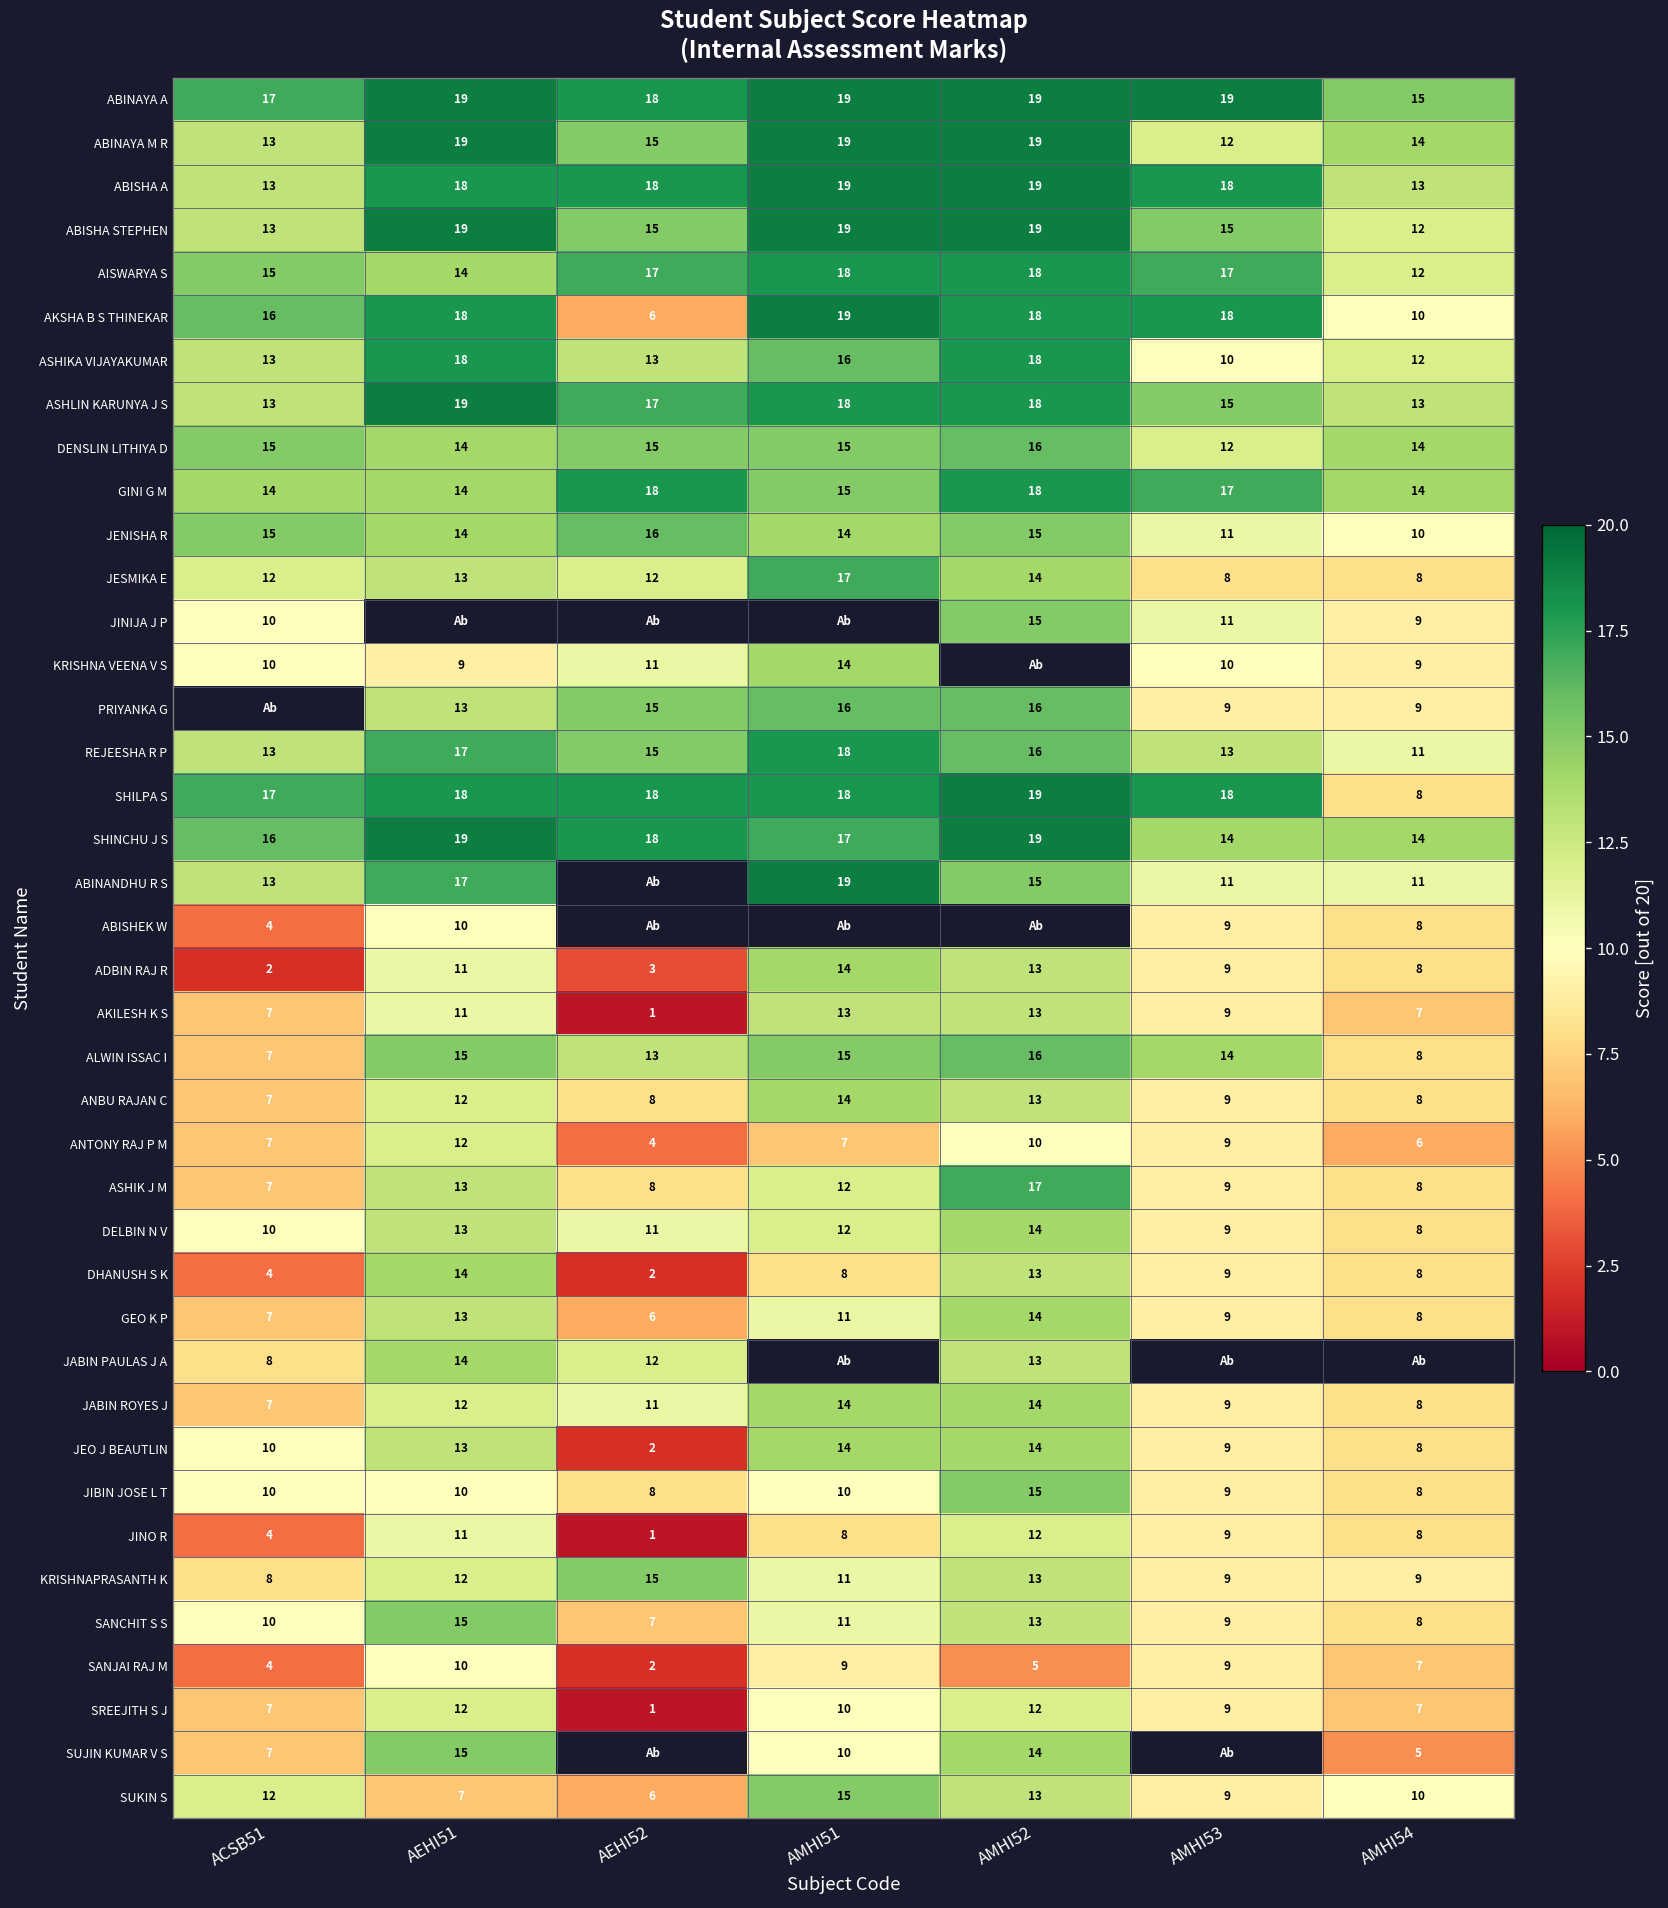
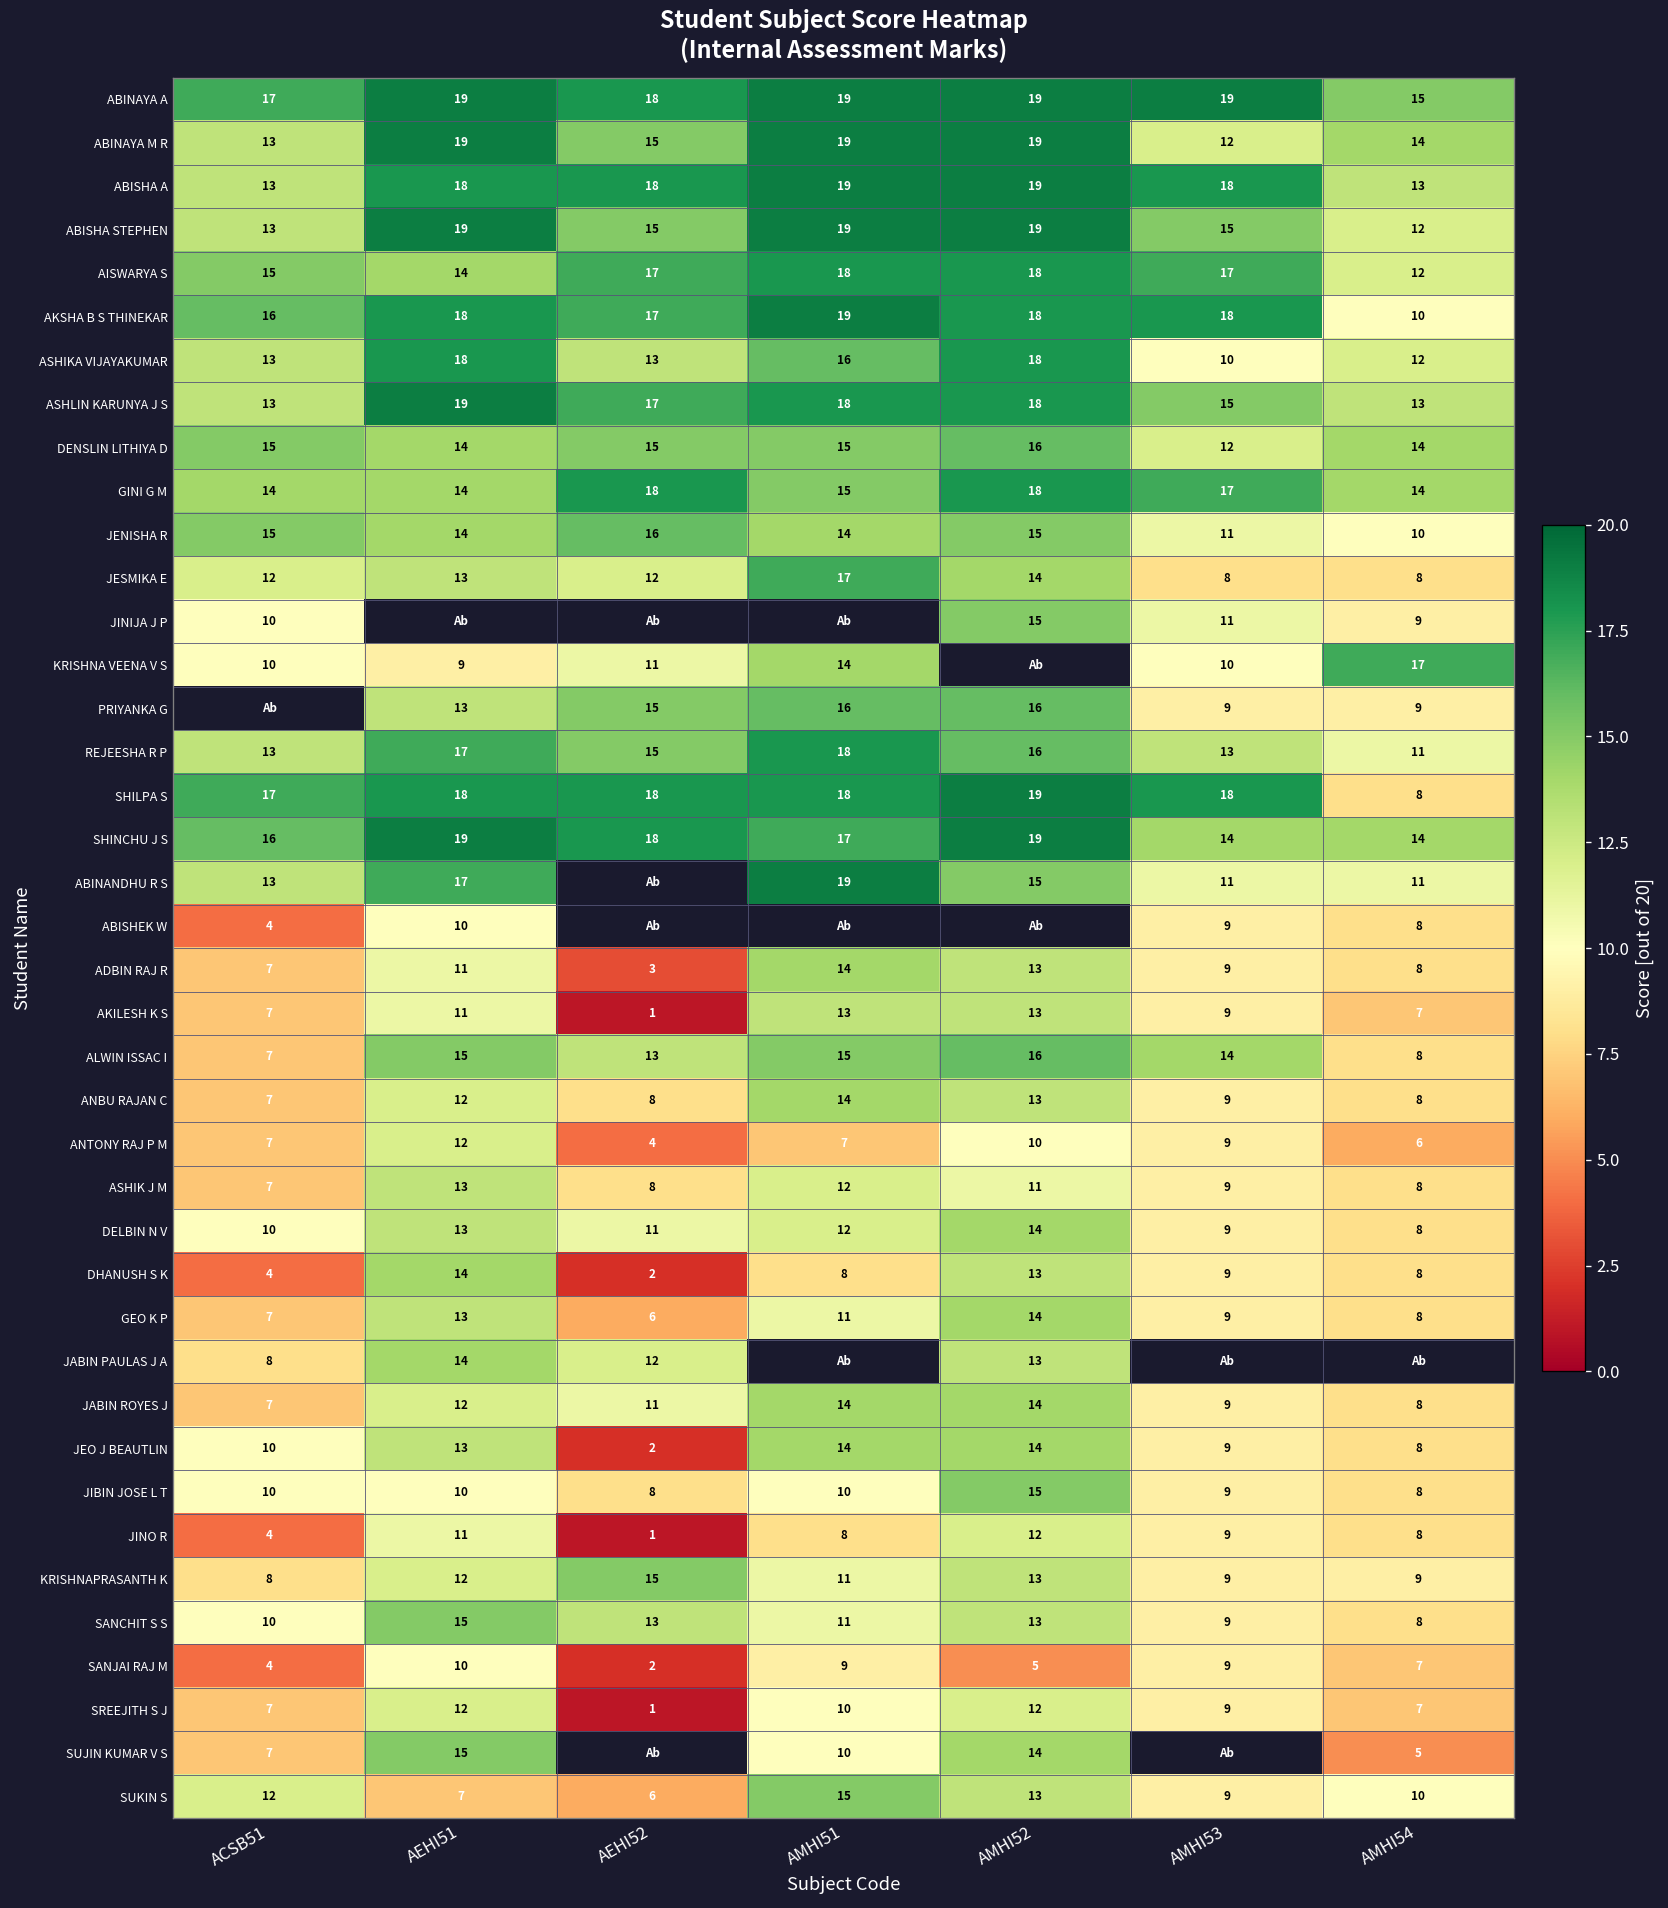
  {
    "AKSHA B S THINEKAR": {
      "ACSB51": 16,
      "AEHI51": 18,
-     "AEHI52": 6,
+     "AEHI52": 17,
      "AMHI51": 19,
      "AMHI52": 18,
      "AMHI53": 18,
      "AMHI54": 10
    },
    "KRISHNA VEENA V S": {
      "ACSB51": 10,
      "AEHI51": 9,
      "AEHI52": 11,
      "AMHI51": 14,
      "AMHI53": 10,
-     "AMHI54": 9
+     "AMHI54": 17
    },
    "ADBIN RAJ R": {
-     "ACSB51": 2,
+     "ACSB51": 7,
      "AEHI51": 11,
      "AEHI52": 3,
      "AMHI51": 14,
      "AMHI52": 13,
      "AMHI53": 9,
      "AMHI54": 8
    },
    "ASHIK J M": {
      "ACSB51": 7,
      "AEHI51": 13,
      "AEHI52": 8,
      "AMHI51": 12,
-     "AMHI52": 17,
+     "AMHI52": 11,
      "AMHI53": 9,
      "AMHI54": 8
    },
    "SANCHIT S S": {
      "ACSB51": 10,
      "AEHI51": 15,
-     "AEHI52": 7,
+     "AEHI52": 13,
      "AMHI51": 11,
      "AMHI52": 13,
      "AMHI53": 9,
      "AMHI54": 8
    }
  }
